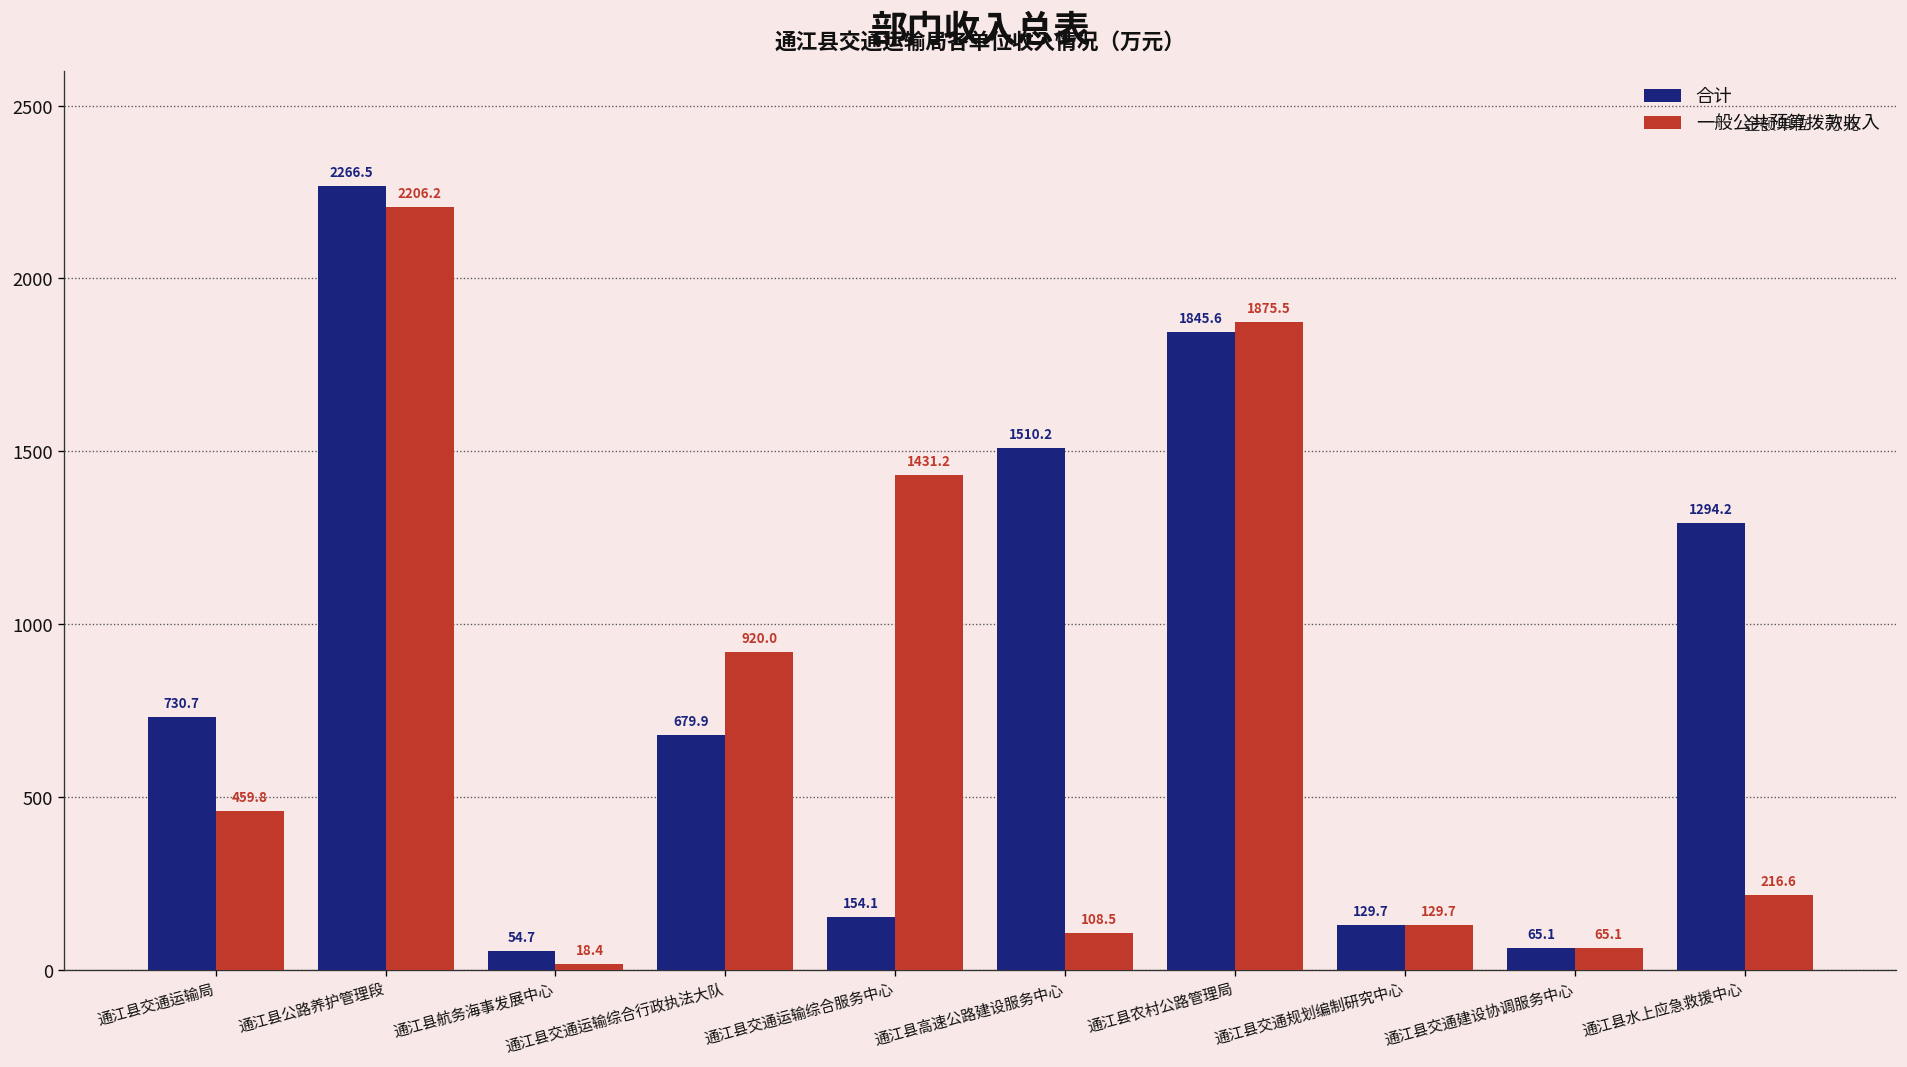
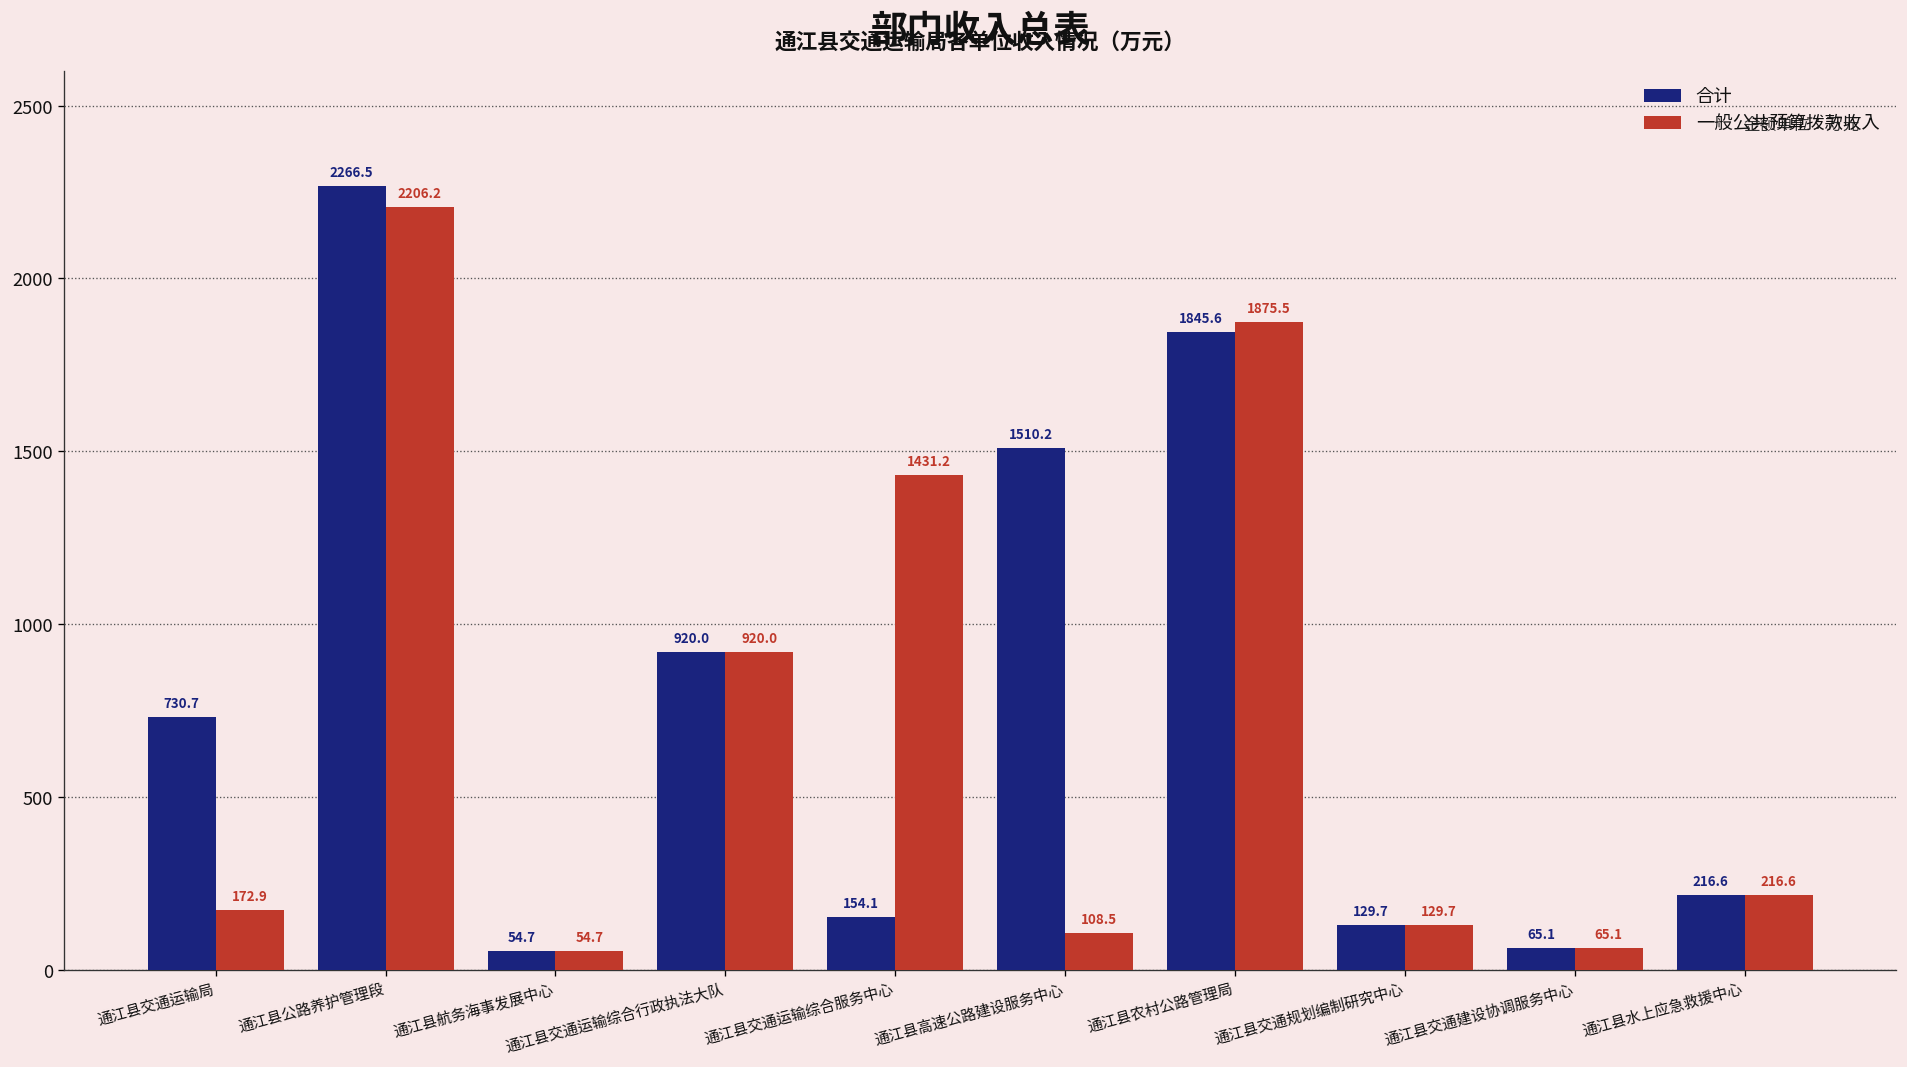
  {
    "合计": {
      "通江县交通运输局": 730.7,
      "通江县公路养护管理段": 2266.5,
      "通江县航务海事发展中心": 54.7,
-     "通江县交通运输综合行政执法大队": 679.9,
+     "通江县交通运输综合行政执法大队": 920.0,
      "通江县交通运输综合服务中心": 154.1,
      "通江县高速公路建设服务中心": 1510.2,
      "通江县农村公路管理局": 1845.6,
      "通江县交通规划编制研究中心": 129.7,
      "通江县交通建设协调服务中心": 65.1,
-     "通江县水上应急救援中心": 1294.2
+     "通江县水上应急救援中心": 216.6
    },
    "一般公共预算拨款收入": {
-     "通江县交通运输局": 459.8,
+     "通江县交通运输局": 172.9,
      "通江县公路养护管理段": 2206.2,
-     "通江县航务海事发展中心": 18.4,
+     "通江县航务海事发展中心": 54.7,
      "通江县交通运输综合行政执法大队": 920.0,
      "通江县交通运输综合服务中心": 1431.2,
      "通江县高速公路建设服务中心": 108.5,
      "通江县农村公路管理局": 1875.5,
      "通江县交通规划编制研究中心": 129.7,
      "通江县交通建设协调服务中心": 65.1,
      "通江县水上应急救援中心": 216.6
    }
  }
